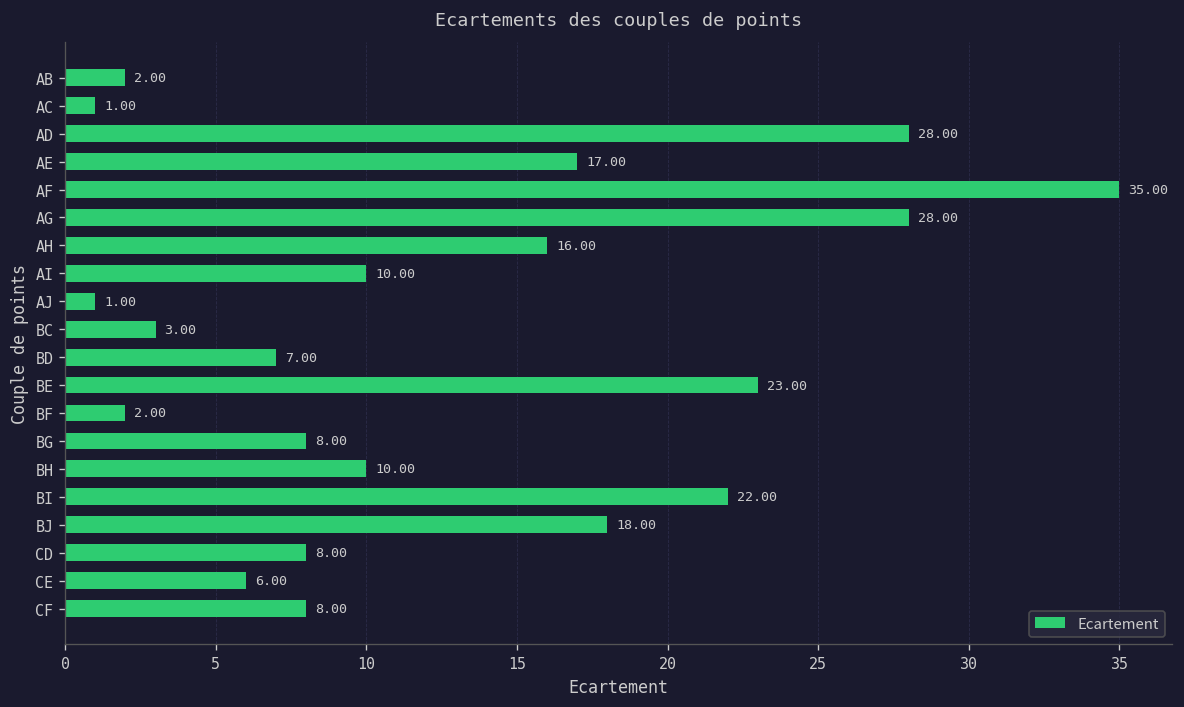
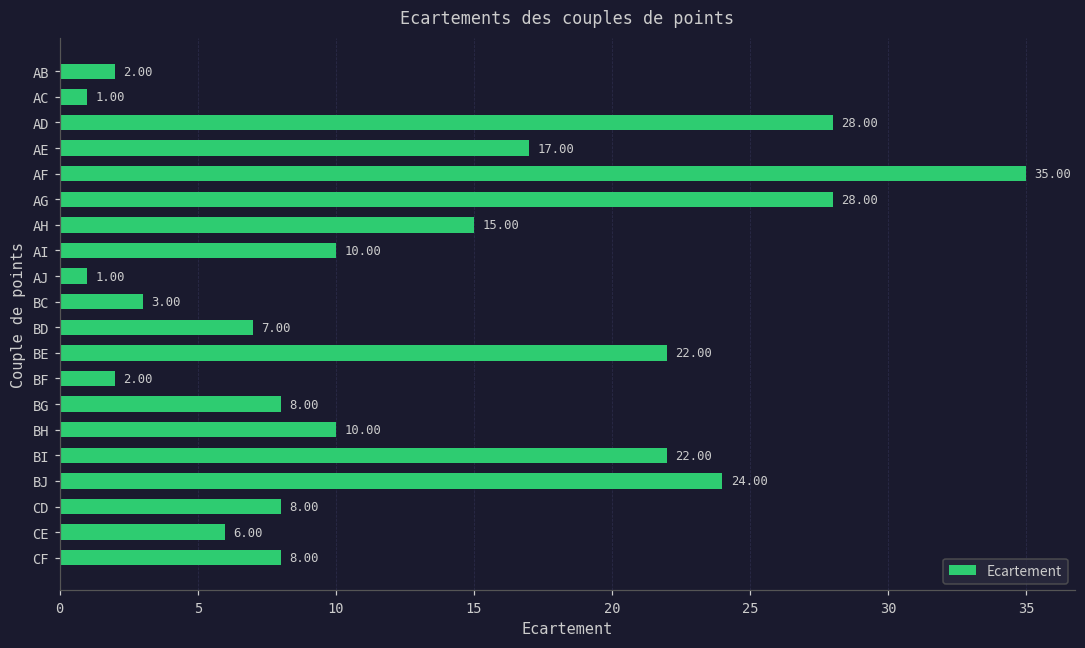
  {
    "AB": 2.00,
    "AC": 1.00,
    "AD": 28.00,
    "AE": 17.00,
    "AF": 35.00,
    "AG": 28.00,
-   "AH": 16.00,
+   "AH": 15.00,
    "AI": 10.00,
    "AJ": 1.00,
    "BC": 3.00,
    "BD": 7.00,
-   "BE": 23.00,
+   "BE": 22.00,
    "BF": 2.00,
    "BG": 8.00,
    "BH": 10.00,
    "BI": 22.00,
-   "BJ": 18.00,
+   "BJ": 24.00,
    "CD": 8.00,
    "CE": 6.00,
    "CF": 8.00
  }
